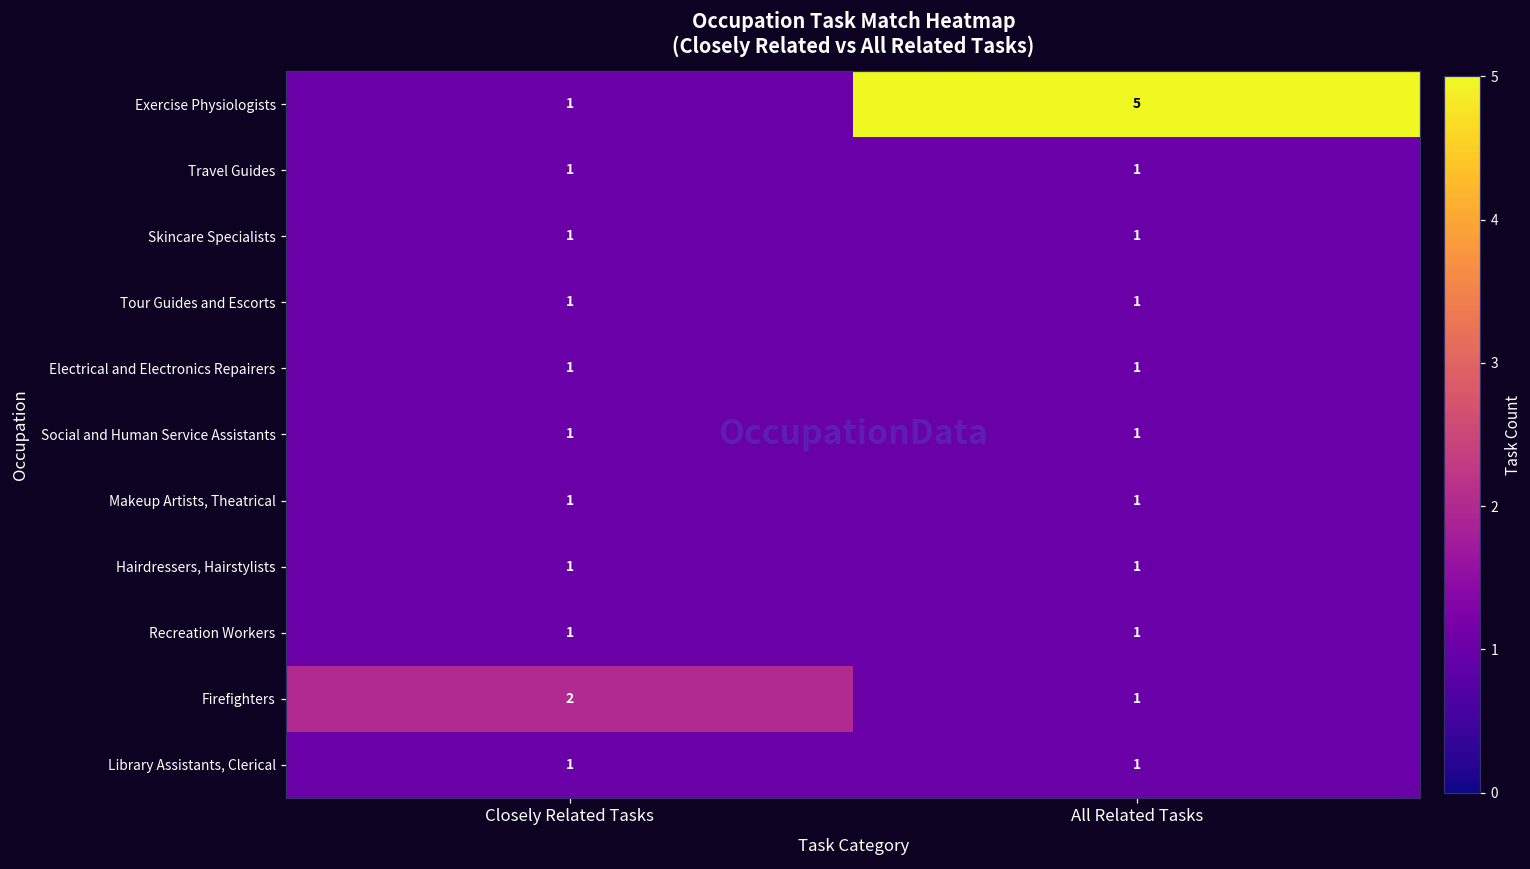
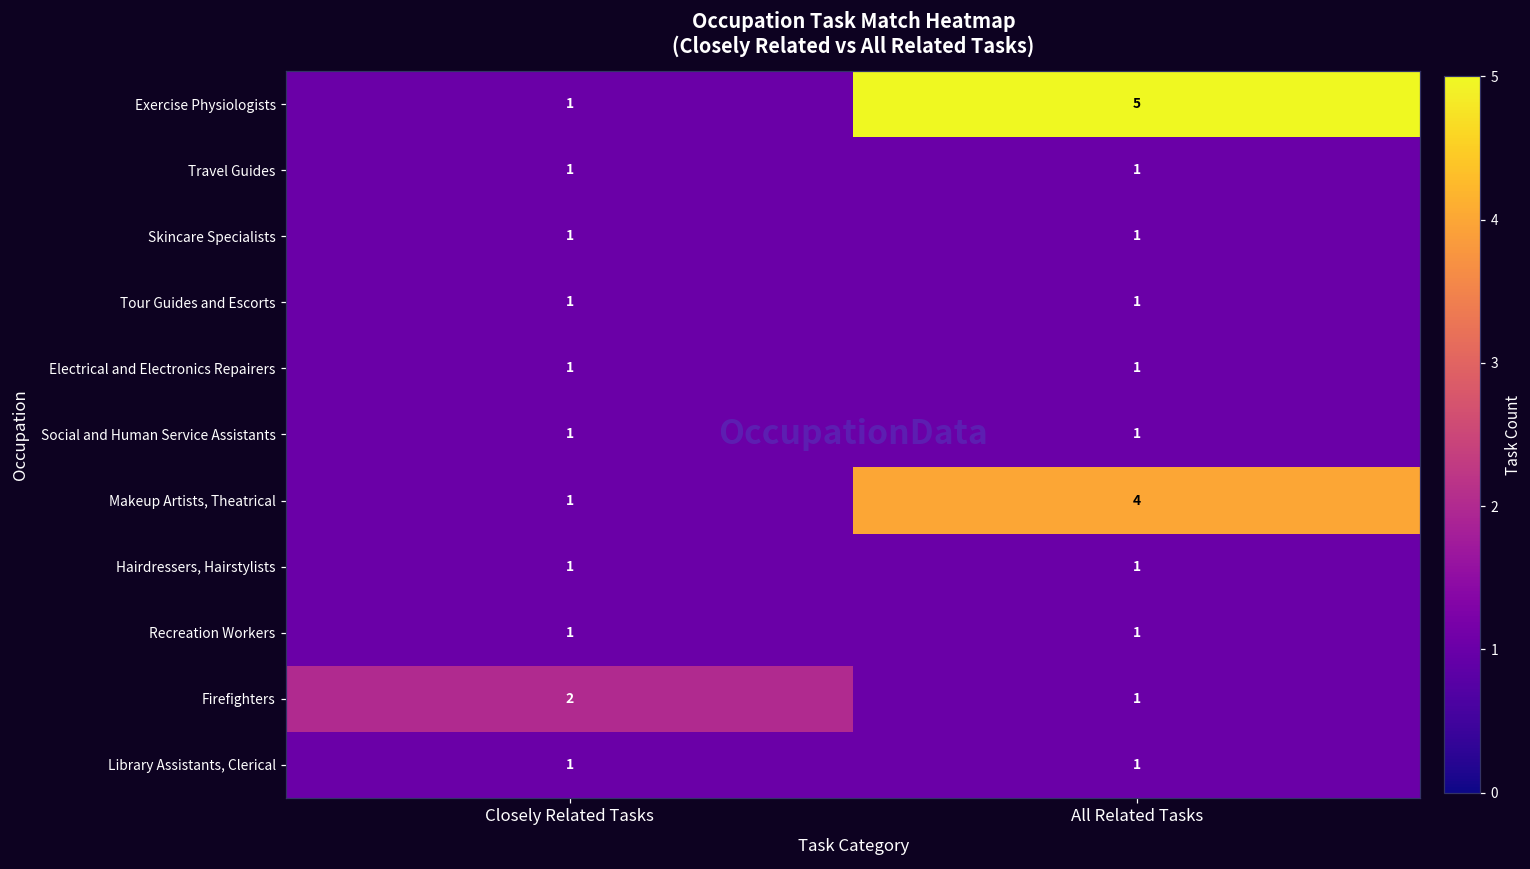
  {
    "Exercise Physiologists": {
      "Closely Related Tasks": 1,
      "All Related Tasks": 5
    },
    "Travel Guides": {
      "Closely Related Tasks": 1,
      "All Related Tasks": 1
    },
    "Skincare Specialists": {
      "Closely Related Tasks": 1,
      "All Related Tasks": 1
    },
    "Tour Guides and Escorts": {
      "Closely Related Tasks": 1,
      "All Related Tasks": 1
    },
    "Electrical and Electronics Repairers": {
      "Closely Related Tasks": 1,
      "All Related Tasks": 1
    },
    "Social and Human Service Assistants": {
      "Closely Related Tasks": 1,
      "All Related Tasks": 1
    },
    "Makeup Artists, Theatrical": {
      "Closely Related Tasks": 1,
-     "All Related Tasks": 1
+     "All Related Tasks": 4
    },
    "Hairdressers, Hairstylists": {
      "Closely Related Tasks": 1,
      "All Related Tasks": 1
    },
    "Recreation Workers": {
      "Closely Related Tasks": 1,
      "All Related Tasks": 1
    },
    "Firefighters": {
      "Closely Related Tasks": 2,
      "All Related Tasks": 1
    },
    "Library Assistants, Clerical": {
      "Closely Related Tasks": 1,
      "All Related Tasks": 1
    }
  }
